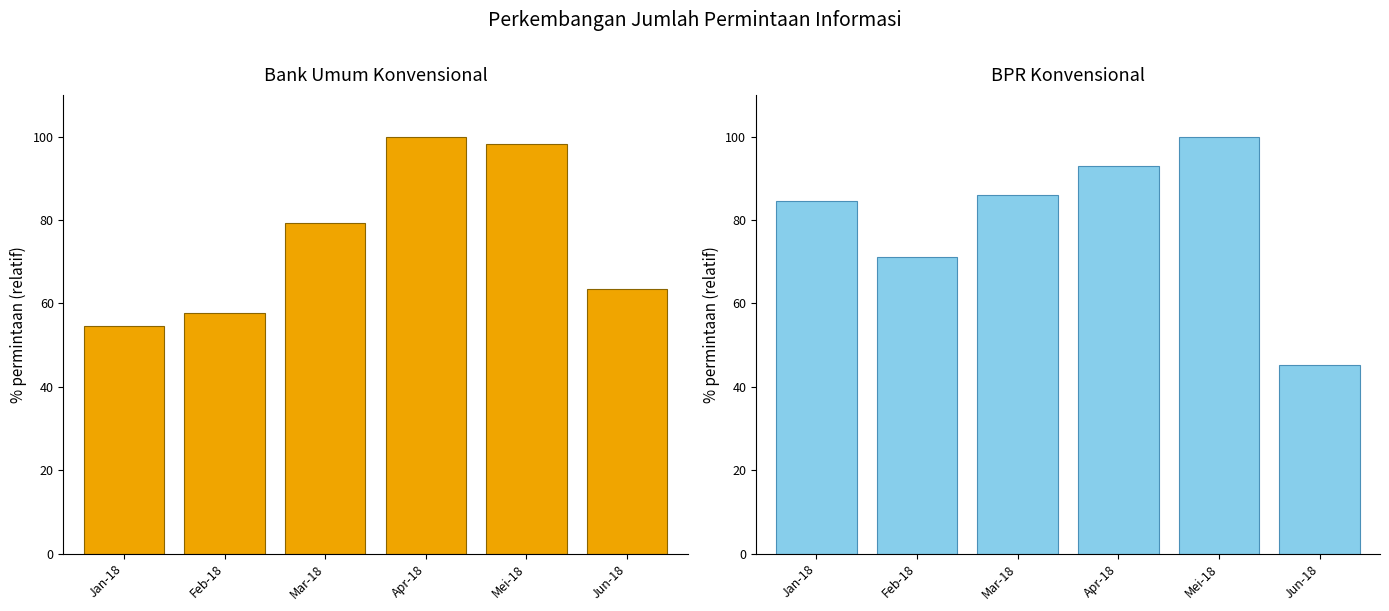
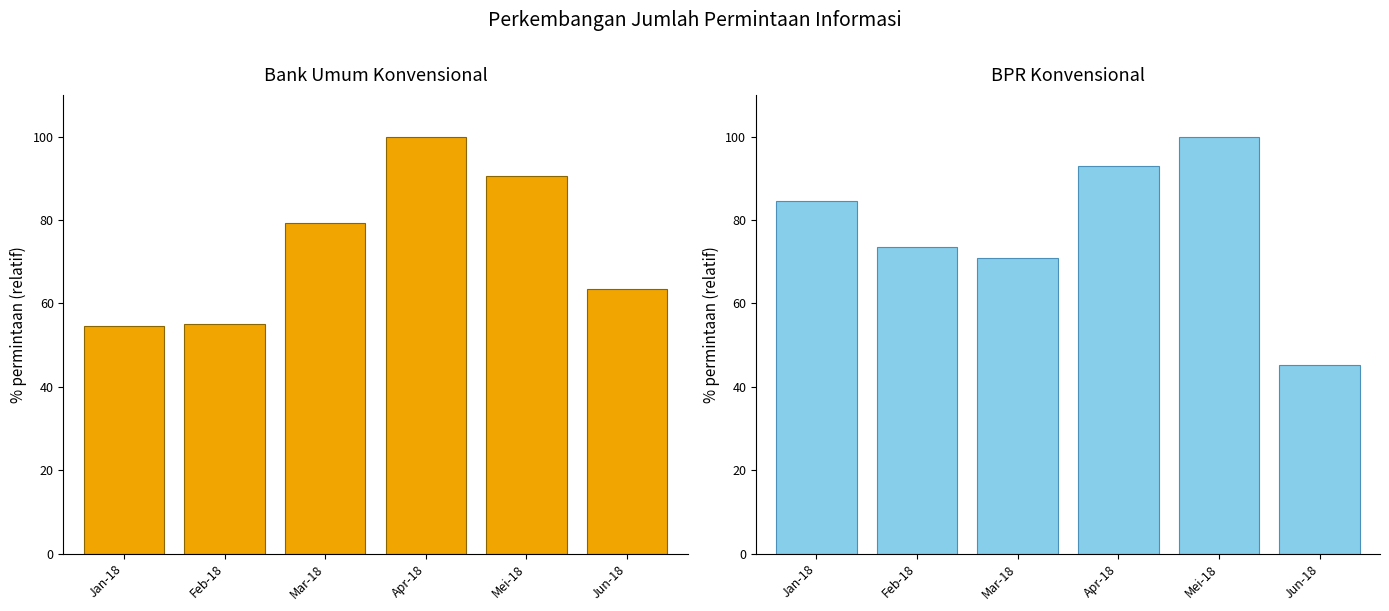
  {
    "Bank Umum Konvensional": {
      "Jan-18": 55,
-     "Feb-18": 58,
+     "Feb-18": 55,
      "Mar-18": 79,
      "Apr-18": 100,
-     "Mei-18": 98,
+     "Mei-18": 90,
      "Jun-18": 64
    },
    "BPR Konvensional": {
      "Jan-18": 85,
-     "Feb-18": 71,
-     "Mar-18": 86,
+     "Feb-18": 74,
+     "Mar-18": 71,
      "Apr-18": 93,
      "Mei-18": 100,
      "Jun-18": 45
    }
  }
